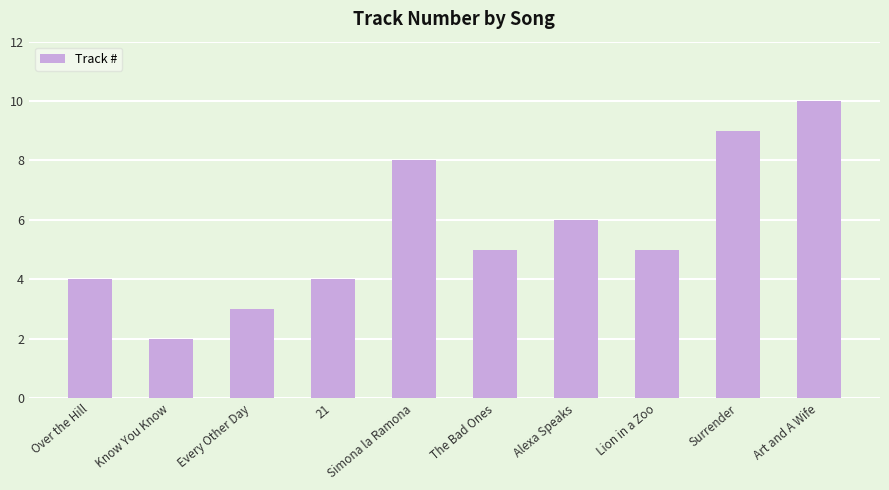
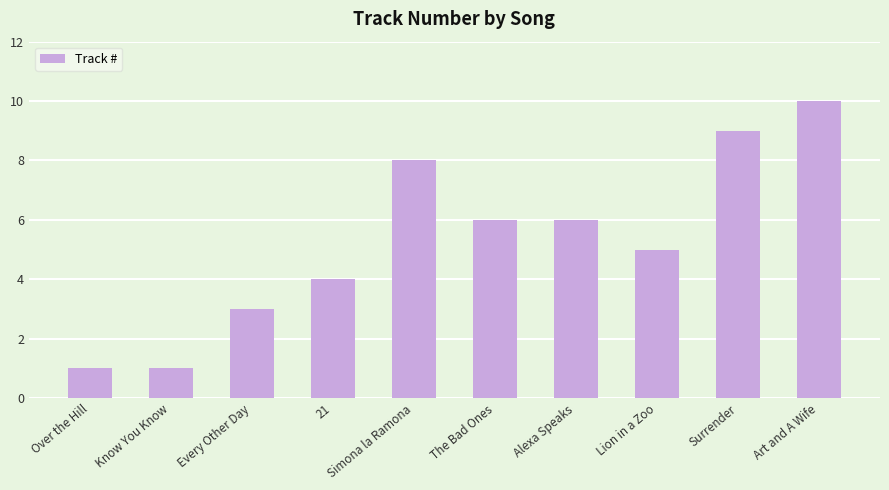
  {
-   "Over the Hill": 4,
-   "Know You Know": 2,
+   "Over the Hill": 1,
+   "Know You Know": 1,
    "Every Other Day": 3,
    "21": 4,
    "Simona la Ramona": 8,
-   "The Bad Ones": 5,
+   "The Bad Ones": 6,
    "Alexa Speaks": 6,
    "Lion in a Zoo": 5,
    "Surrender": 9,
    "Art and A Wife": 10
  }
